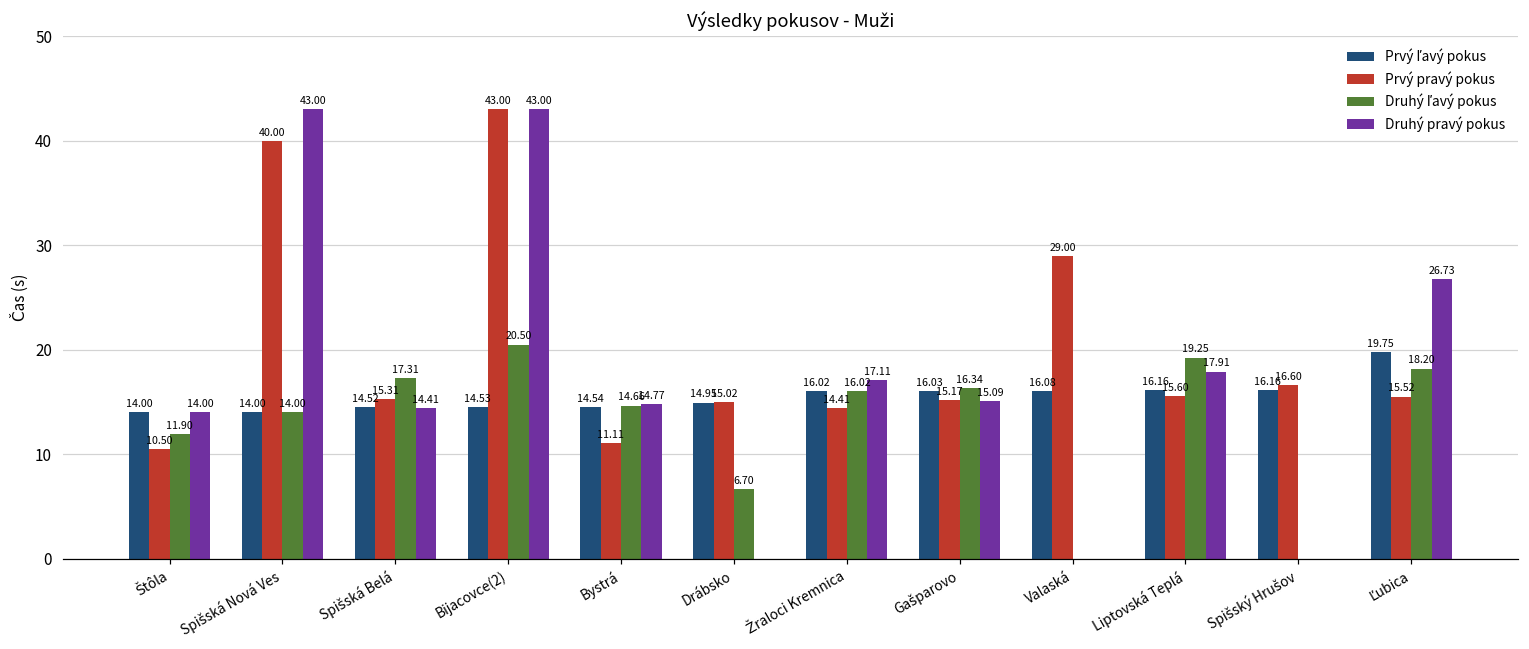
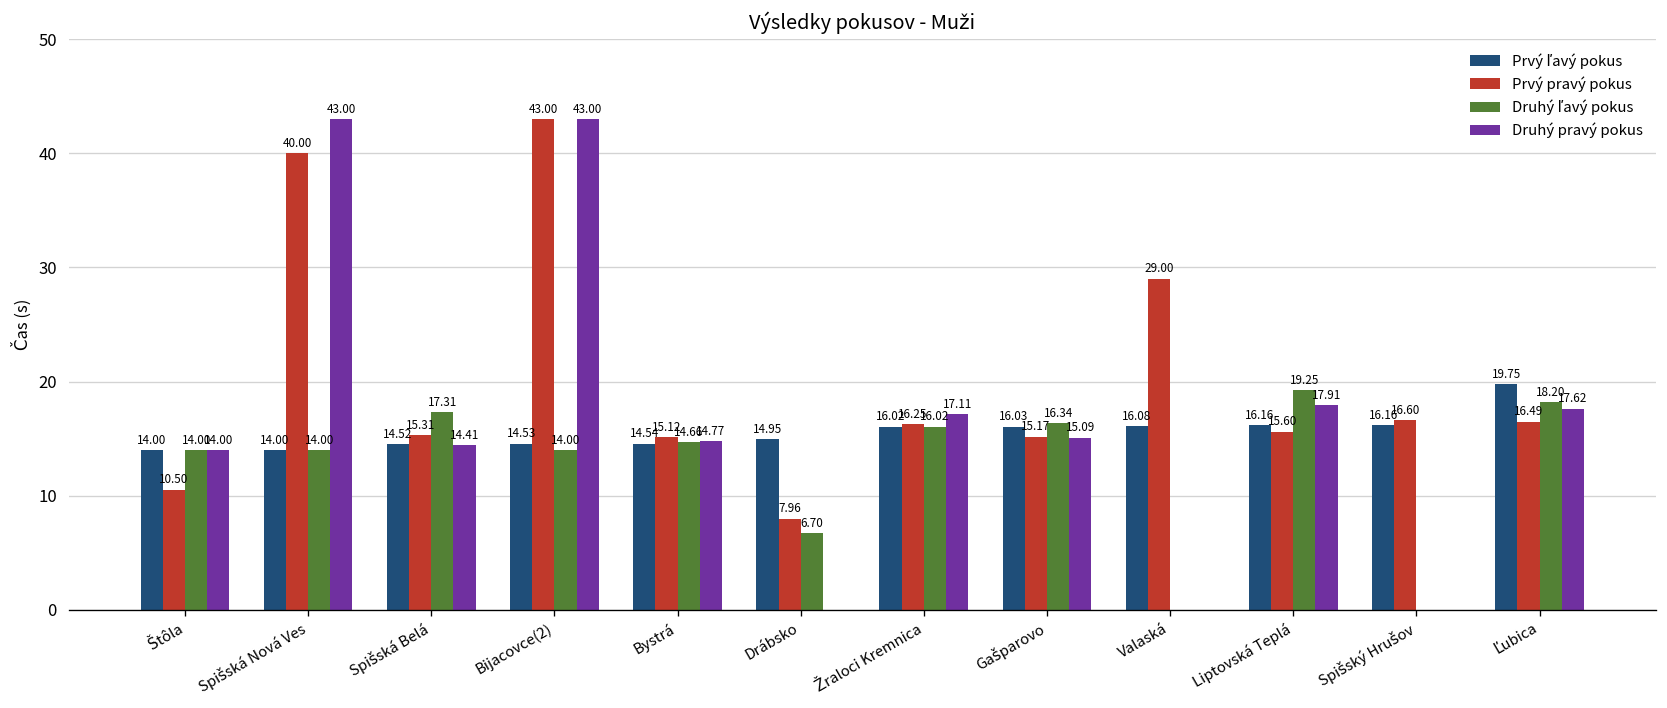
  {
    "Prvý ľavý pokus": {
      "Štôla": 14.00,
      "Spišská Nová Ves": 14.00,
      "Spišská Belá": 14.52,
      "Bijacovce(2)": 14.53,
      "Bystrá": 14.54,
      "Drábsko": 14.95,
      "Gašparovo": 16.03,
      "Valaská": 16.08,
      "Liptovská Teplá": 16.16,
      "Spišský Hrušov": 16.16,
      "Ľubica": 19.75
    },
    "Prvý pravý pokus": {
      "Štôla": 10.50,
      "Spišská Nová Ves": 40.00,
      "Spišská Belá": 15.31,
      "Bijacovce(2)": 43.00,
-     "Bystrá": 11.11,
-     "Drábsko": 15.02,
-     "Žraloci Kremnica": 14.41,
+     "Bystrá": 15.12,
+     "Drábsko": 7.96,
+     "Žraloci Kremnica": 16.25,
      "Gašparovo": 15.17,
      "Valaská": 29.00,
      "Liptovská Teplá": 15.60,
      "Spišský Hrušov": 16.60,
-     "Ľubica": 15.52
+     "Ľubica": 16.49
    },
    "Druhý ľavý pokus": {
-     "Štôla": 11.90,
+     "Štôla": 14.00,
      "Spišská Nová Ves": 14.00,
      "Spišská Belá": 17.31,
-     "Bijacovce(2)": 20.50,
+     "Bijacovce(2)": 14.00,
      "Drábsko": 6.70,
      "Gašparovo": 16.34,
      "Liptovská Teplá": 19.25,
      "Ľubica": 18.20
    },
    "Druhý pravý pokus": {
      "Spišská Nová Ves": 43.00,
      "Spišská Belá": 14.41,
      "Bijacovce(2)": 43.00,
      "Žraloci Kremnica": 17.11,
      "Gašparovo": 15.09,
      "Liptovská Teplá": 17.91,
-     "Ľubica": 26.73
+     "Ľubica": 17.62
    }
  }
